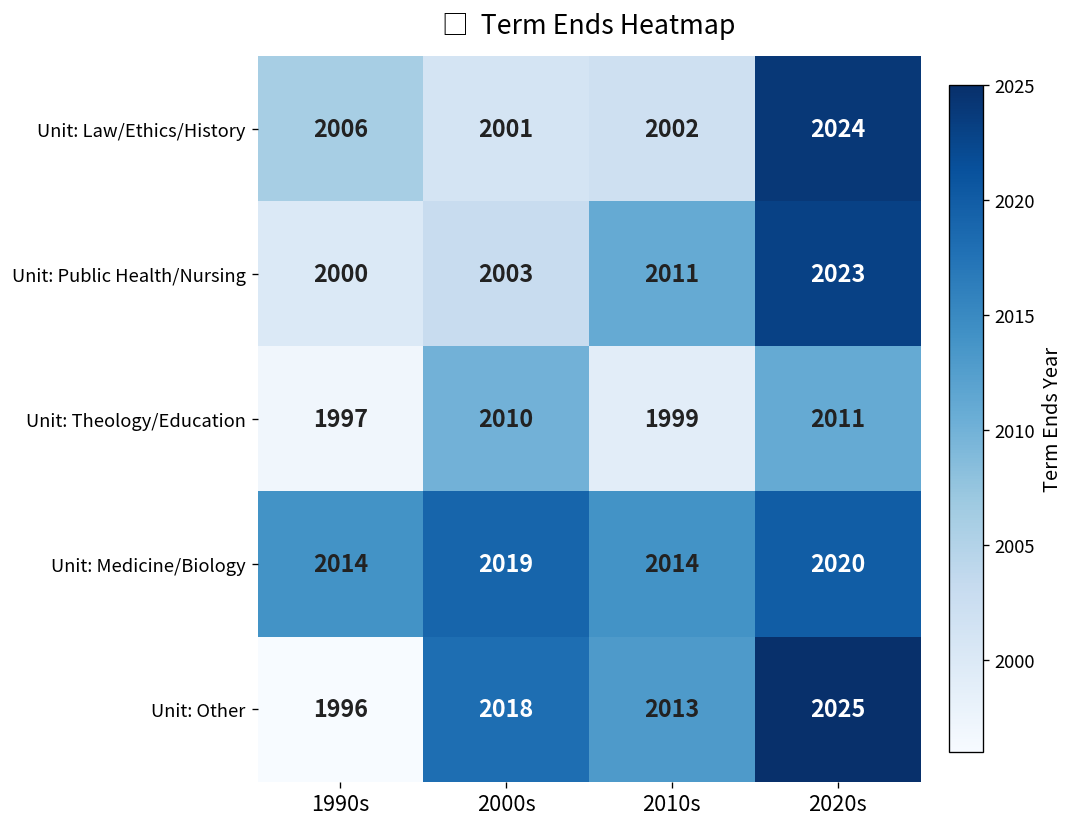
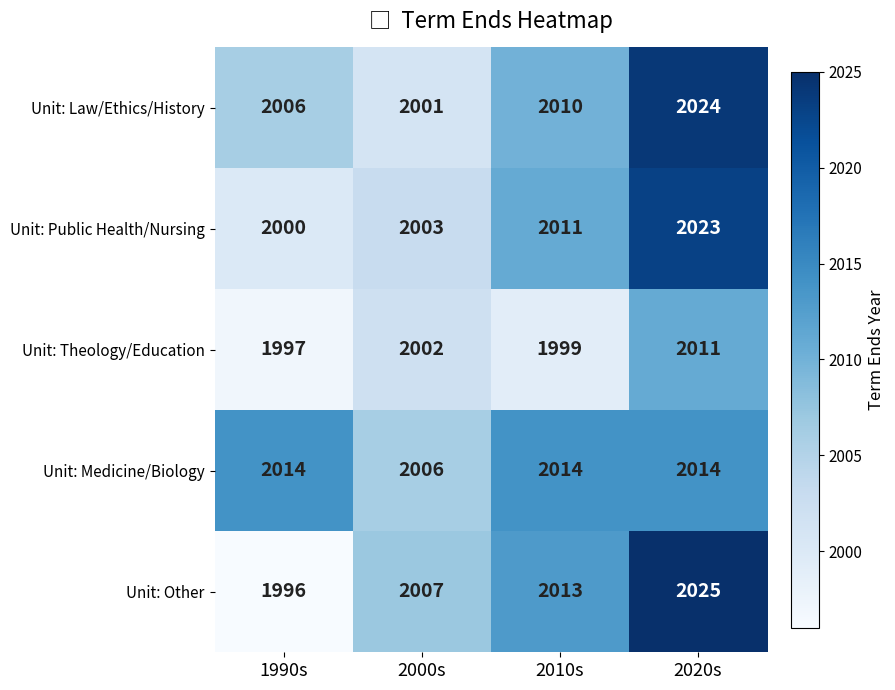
  {
    "Unit: Law/Ethics/History": {
      "1990s": 2006,
      "2000s": 2001,
-     "2010s": 2002,
+     "2010s": 2010,
      "2020s": 2024
    },
    "Unit: Public Health/Nursing": {
      "1990s": 2000,
      "2000s": 2003,
      "2010s": 2011,
      "2020s": 2023
    },
    "Unit: Theology/Education": {
      "1990s": 1997,
-     "2000s": 2010,
+     "2000s": 2002,
      "2010s": 1999,
      "2020s": 2011
    },
    "Unit: Medicine/Biology": {
      "1990s": 2014,
-     "2000s": 2019,
+     "2000s": 2006,
      "2010s": 2014,
-     "2020s": 2020
+     "2020s": 2014
    },
    "Unit: Other": {
      "1990s": 1996,
-     "2000s": 2018,
+     "2000s": 2007,
      "2010s": 2013,
      "2020s": 2025
    }
  }
